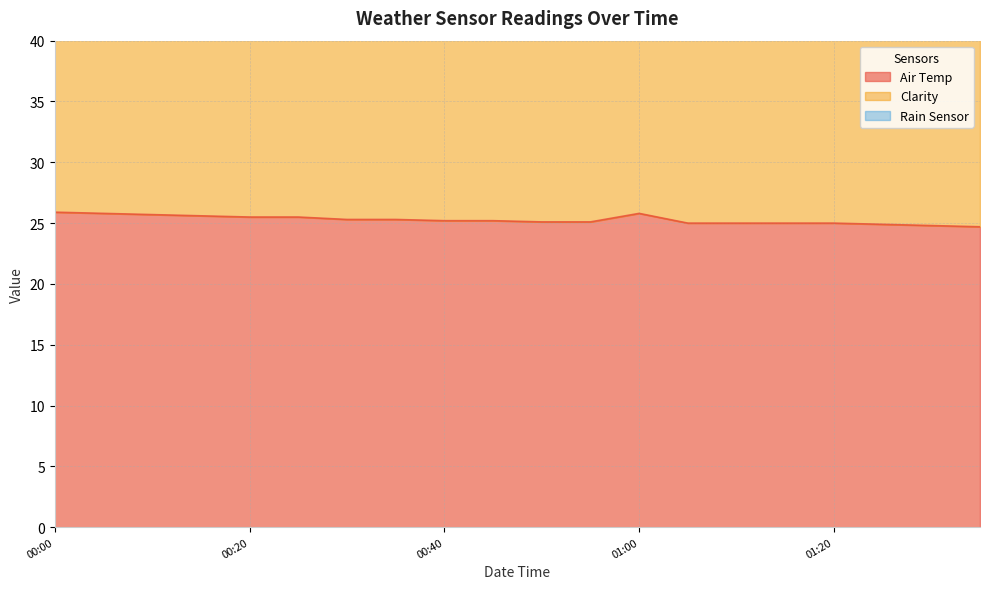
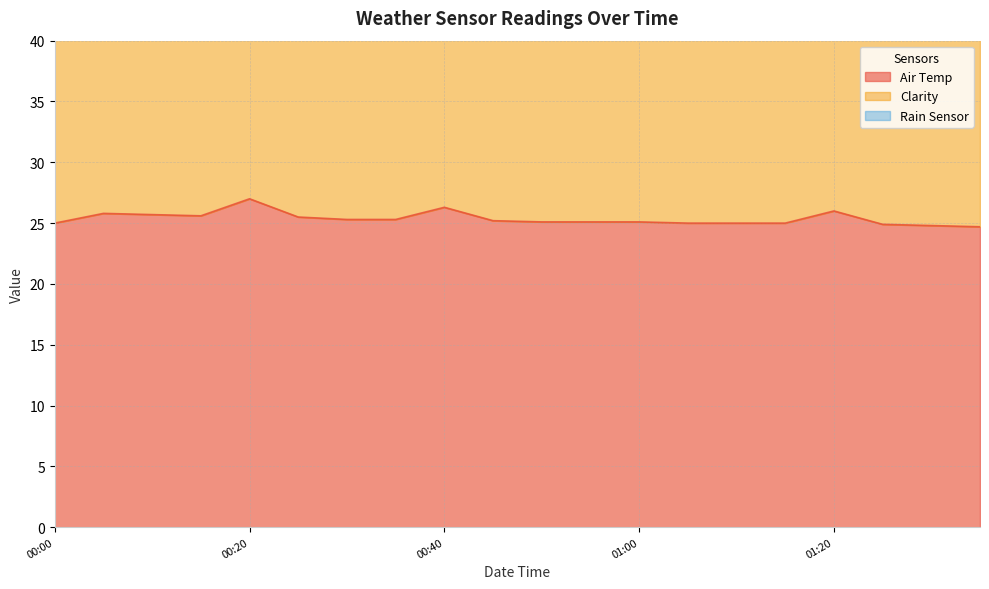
  {
    "Air Temp": {
-     "00:00": 25.9,
-     "00:20": 25.5,
-     "00:40": 25.2,
-     "01:00": 25.8,
-     "01:20": 25
+     "00:00": 25.0,
+     "00:20": 27.0,
+     "00:40": 26.3,
+     "01:00": 25.1,
+     "01:20": 26
    }
  }
